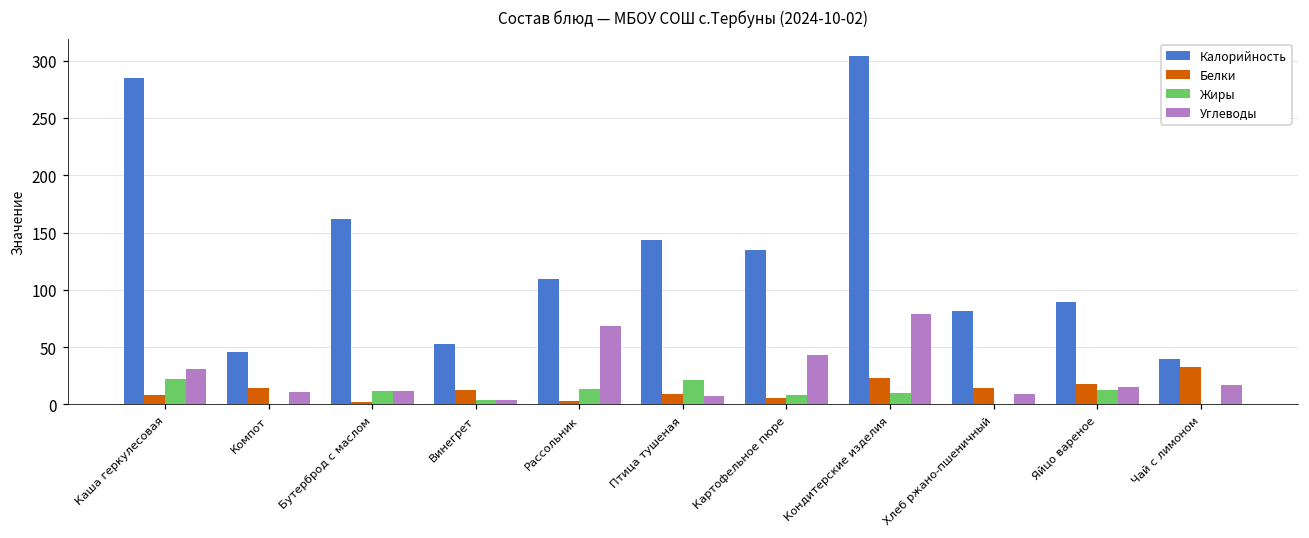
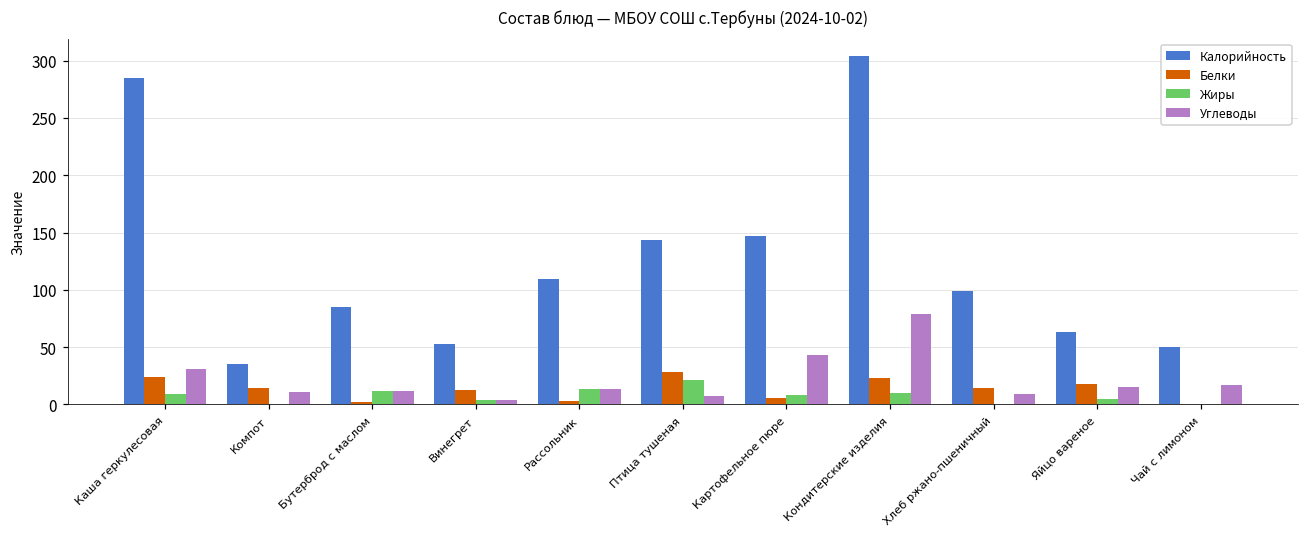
  {
    "Калорийность": {
      "Каша геркулесовая": 285,
-     "Компот": 46,
-     "Бутерброд с маслом": 162,
+     "Компот": 35,
+     "Бутерброд с маслом": 85,
      "Винегрет": 53,
      "Рассольник": 110,
      "Птица тушеная": 144,
-     "Картофельное пюре": 135,
+     "Картофельное пюре": 147,
      "Кондитерские изделия": 304,
-     "Хлеб ржано-пшеничный": 82,
-     "Яйцо вареное": 89,
-     "Чай с лимоном": 40
+     "Хлеб ржано-пшеничный": 99,
+     "Яйцо вареное": 63,
+     "Чай с лимоном": 50
    },
    "Белки": {
-     "Каша геркулесовая": 8,
+     "Каша геркулесовая": 24,
      "Компот": 14,
      "Винегрет": 12,
      "Рассольник": 3,
-     "Птица тушеная": 10,
+     "Птица тушеная": 28,
      "Картофельное пюре": 6,
      "Кондитерские изделия": 23,
      "Хлеб ржано-пшеничный": 14,
      "Яйцо вареное": 18,
-     "Чай с лимоном": 33
+     "Чай с лимоном": 0
    },
    "Жиры": {
-     "Каша геркулесовая": 22,
+     "Каша геркулесовая": 9,
      "Бутерброд с маслом": 12,
      "Винегрет": 4,
      "Рассольник": 14,
      "Птица тушеная": 21,
      "Картофельное пюре": 8,
      "Кондитерские изделия": 10,
-     "Яйцо вареное": 13
+     "Яйцо вареное": 5
    },
    "Углеводы": {
      "Каша геркулесовая": 31,
      "Компот": 11,
      "Бутерброд с маслом": 12,
      "Винегрет": 4,
-     "Рассольник": 69,
+     "Рассольник": 13,
      "Птица тушеная": 7,
      "Картофельное пюре": 43,
      "Кондитерские изделия": 79,
      "Хлеб ржано-пшеничный": 9,
      "Яйцо вареное": 15,
      "Чай с лимоном": 17
    }
  }
